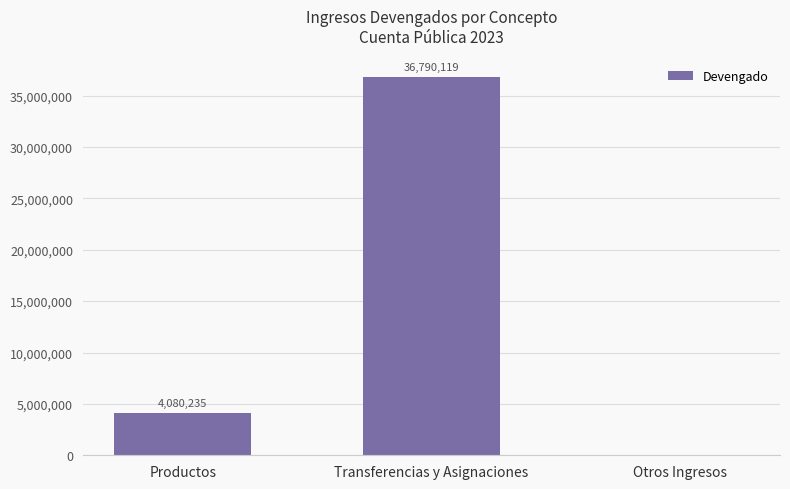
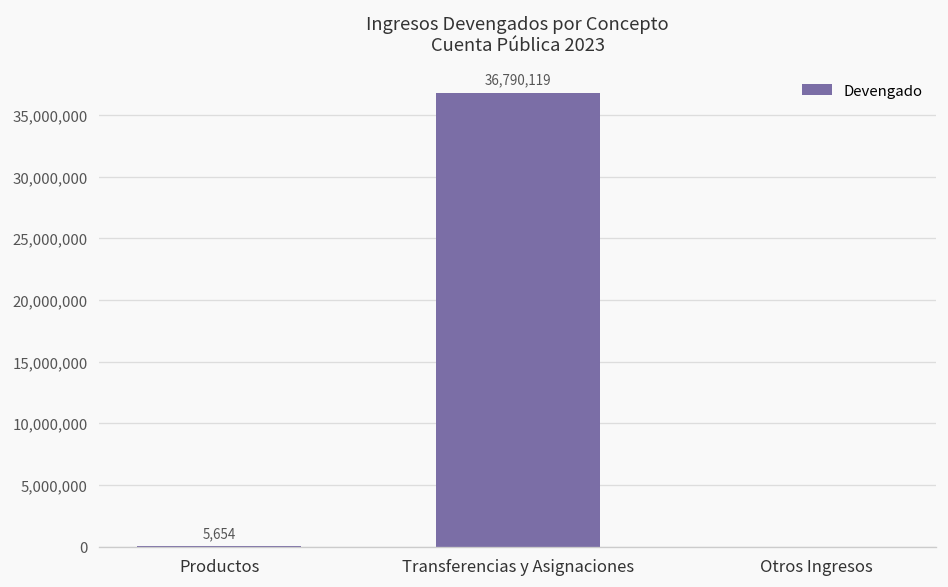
  {
-   "Productos": "4,080,235",
+   "Productos": "5,654",
    "Transferencias y Asignaciones": "36,790,119"
  }
